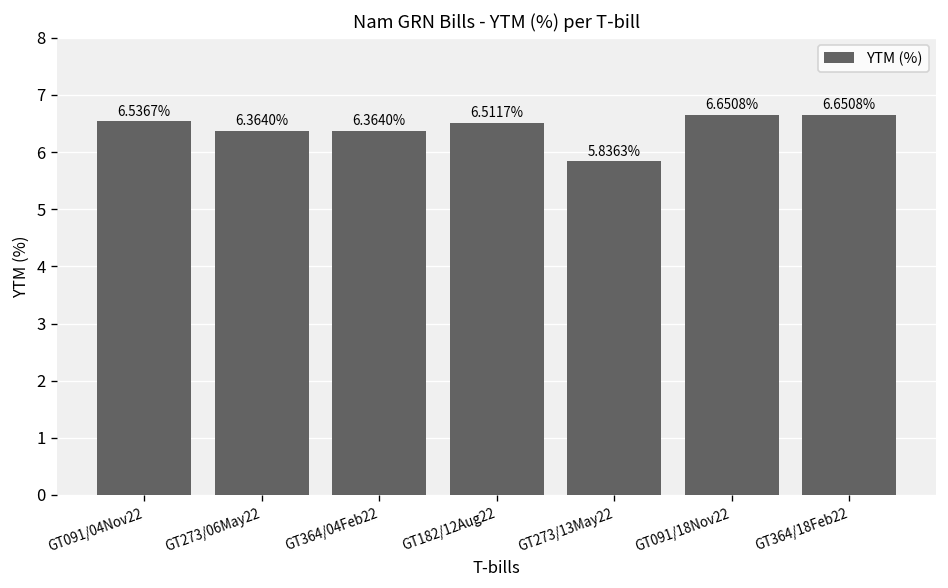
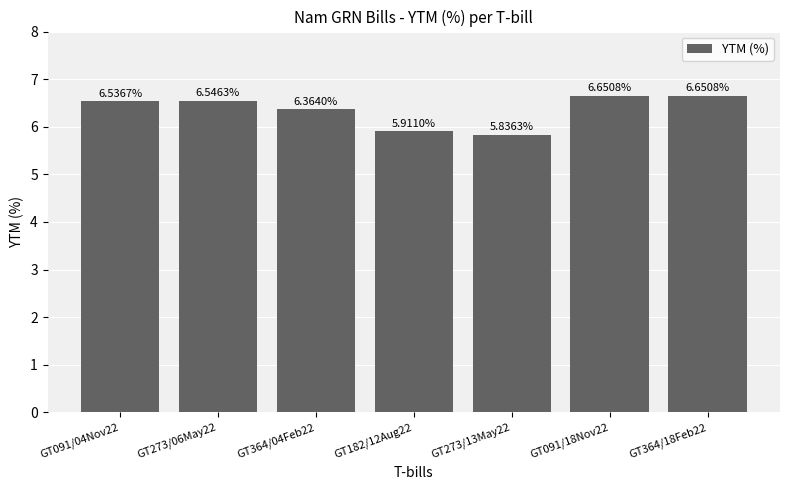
  {
    "GT091/04Nov22": "6.5367%",
-   "GT273/06May22": "6.3640%",
+   "GT273/06May22": "6.5463%",
    "GT364/04Feb22": "6.3640%",
-   "GT182/12Aug22": "6.5117%",
+   "GT182/12Aug22": "5.9110%",
    "GT273/13May22": "5.8363%",
    "GT091/18Nov22": "6.6508%",
    "GT364/18Feb22": "6.6508%"
  }
